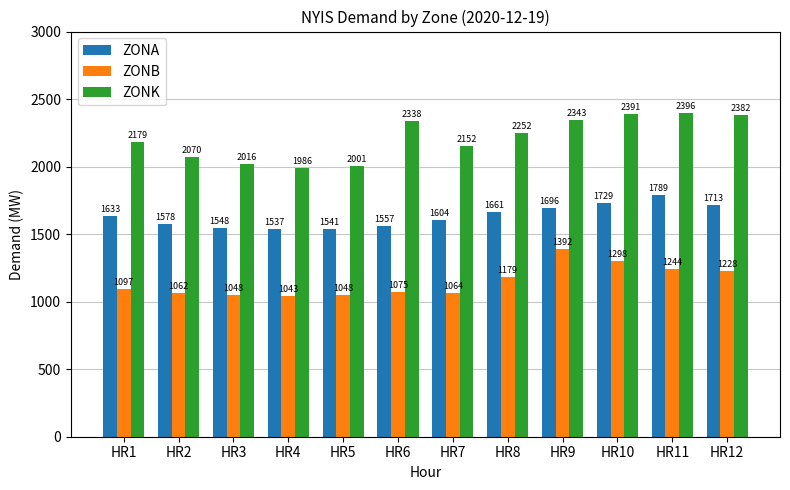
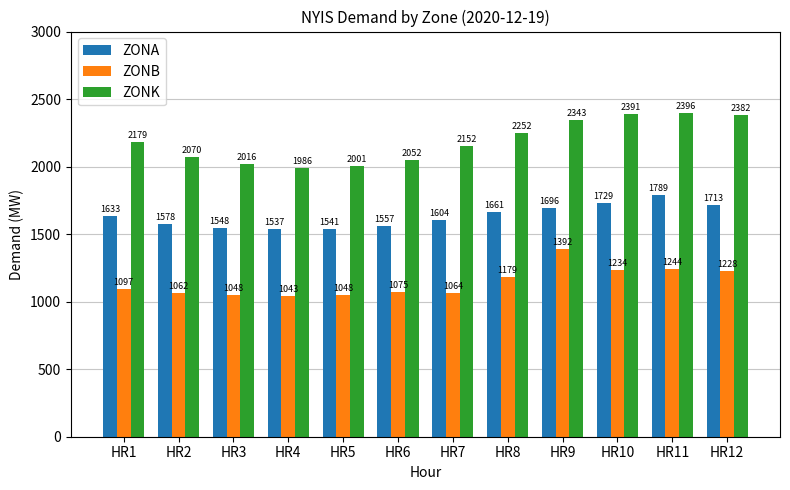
  {
    "ZONA": {
      "HR1": 1633,
      "HR2": 1578,
      "HR3": 1548,
      "HR4": 1537,
      "HR5": 1541,
      "HR6": 1557,
      "HR7": 1604,
      "HR8": 1661,
      "HR9": 1696,
      "HR10": 1729,
      "HR11": 1789,
      "HR12": 1713
    },
    "ZONB": {
      "HR1": 1097,
      "HR2": 1062,
      "HR3": 1048,
      "HR4": 1043,
      "HR5": 1048,
      "HR6": 1075,
      "HR7": 1064,
      "HR8": 1179,
      "HR9": 1392,
-     "HR10": 1298,
+     "HR10": 1234,
      "HR11": 1244,
      "HR12": 1228
    },
    "ZONK": {
      "HR1": 2179,
      "HR2": 2070,
      "HR3": 2016,
      "HR4": 1986,
      "HR5": 2001,
-     "HR6": 2338,
+     "HR6": 2052,
      "HR7": 2152,
      "HR8": 2252,
      "HR9": 2343,
      "HR10": 2391,
      "HR11": 2396,
      "HR12": 2382
    }
  }
